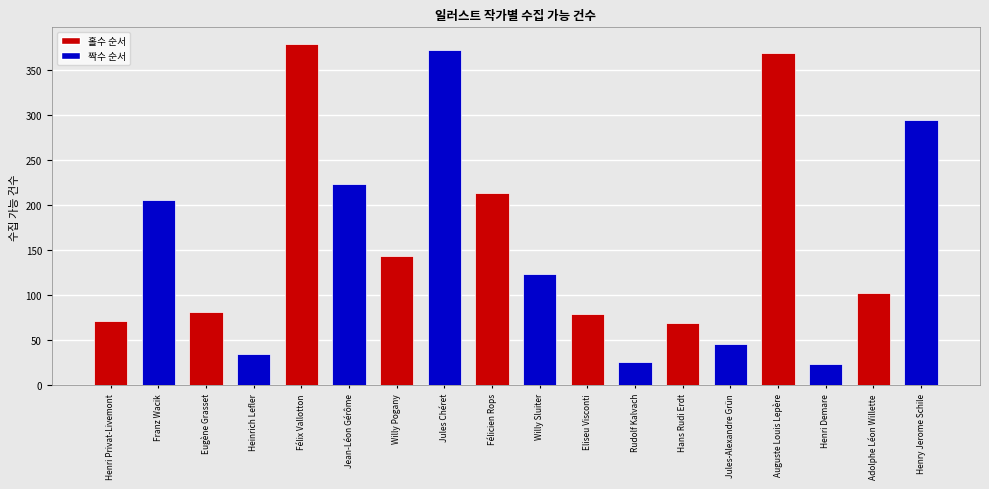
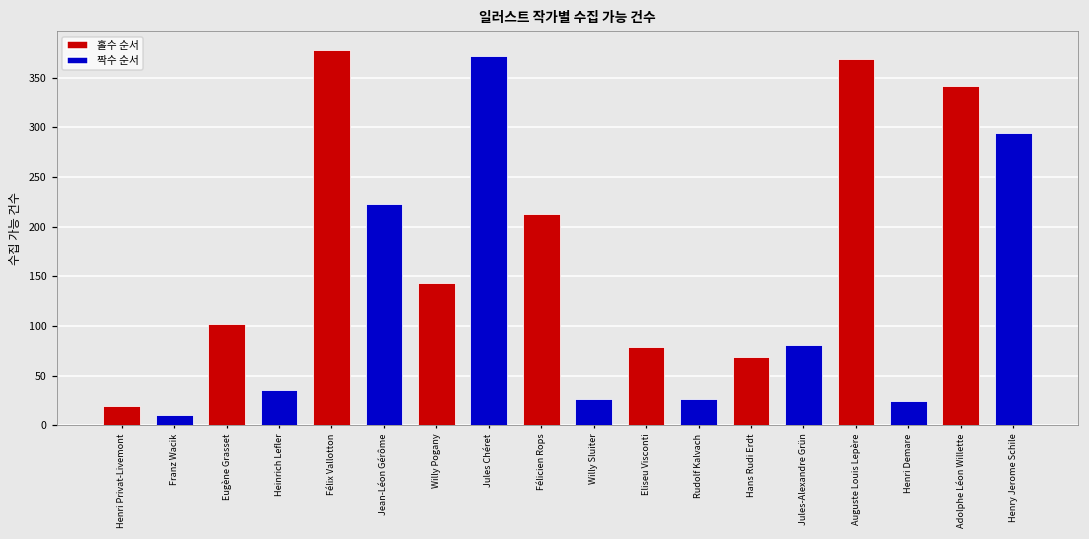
  {
-   "Henri Privat-Livemont": 70,
-   "Franz Wacik": 210,
-   "Eugène Grasset": 80,
+   "Henri Privat-Livemont": 20,
+   "Franz Wacik": 10,
+   "Eugène Grasset": 100,
    "Heinrich Lefler": 40,
    "Félix Vallotton": 380,
    "Jean-Léon Gérôme": 220,
    "Willy Pogany": 140,
    "Jules Chéret": 370,
    "Félicien Rops": 210,
-   "Willy Sluiter": 120,
+   "Willy Sluiter": 30,
    "Eliseu Visconti": 80,
    "Rudolf Kalvach": 30,
    "Hans Rudi Erdt": 70,
-   "Jules-Alexandre Grün": 50,
+   "Jules-Alexandre Grün": 80,
    "Auguste Louis Lepère": 370,
    "Henri Demare": 20,
-   "Adolphe Léon Willette": 100,
+   "Adolphe Léon Willette": 340,
    "Henry Jerome Schile": 290
  }
